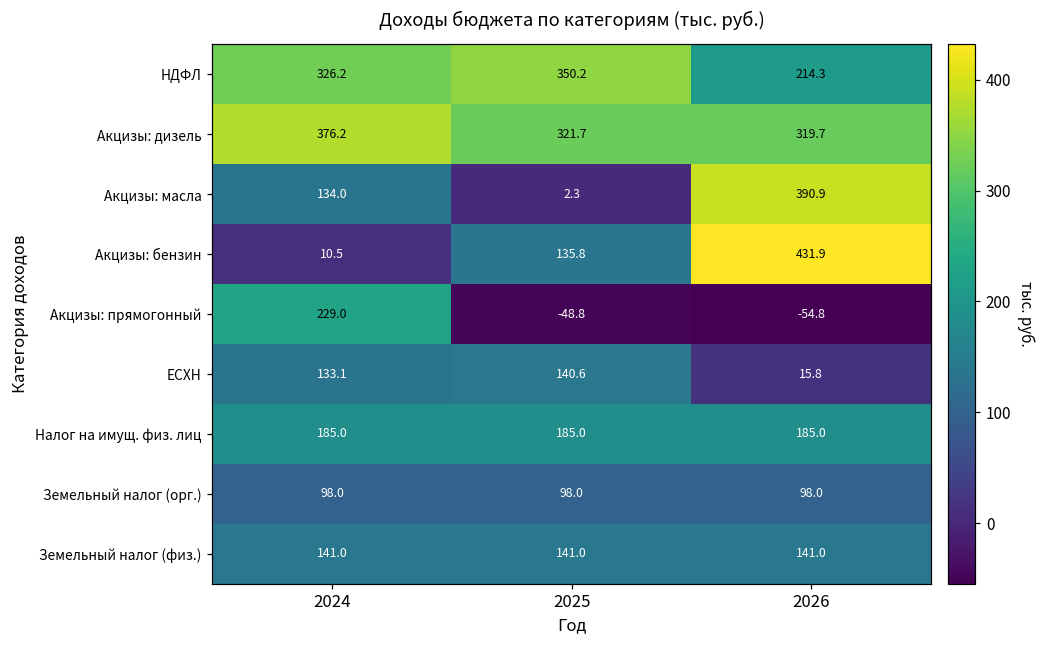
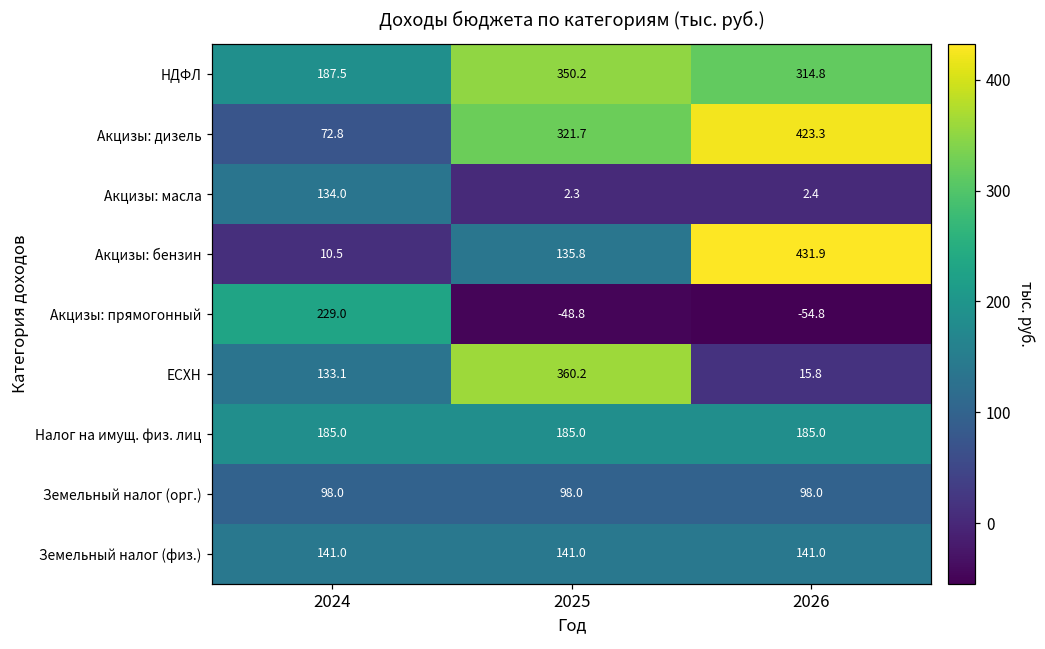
  {
    "НДФЛ": {
-     "2024": 326.2,
+     "2024": 187.5,
      "2025": 350.2,
-     "2026": 214.3
+     "2026": 314.8
    },
    "Акцизы: дизель": {
-     "2024": 376.2,
+     "2024": 72.8,
      "2025": 321.7,
-     "2026": 319.7
+     "2026": 423.3
    },
    "Акцизы: масла": {
      "2024": 134.0,
      "2025": 2.3,
-     "2026": 390.9
+     "2026": 2.4
    },
    "Акцизы: бензин": {
      "2024": 10.5,
      "2025": 135.8,
      "2026": 431.9
    },
    "Акцизы: прямогонный": {
      "2024": 229.0,
      "2025": -48.8,
      "2026": -54.8
    },
    "ЕСХН": {
      "2024": 133.1,
-     "2025": 140.6,
+     "2025": 360.2,
      "2026": 15.8
    },
    "Налог на имущ. физ. лиц": {
      "2024": 185.0,
      "2025": 185.0,
      "2026": 185.0
    },
    "Земельный налог (орг.)": {
      "2024": 98.0,
      "2025": 98.0,
      "2026": 98.0
    },
    "Земельный налог (физ.)": {
      "2024": 141.0,
      "2025": 141.0,
      "2026": 141.0
    }
  }
